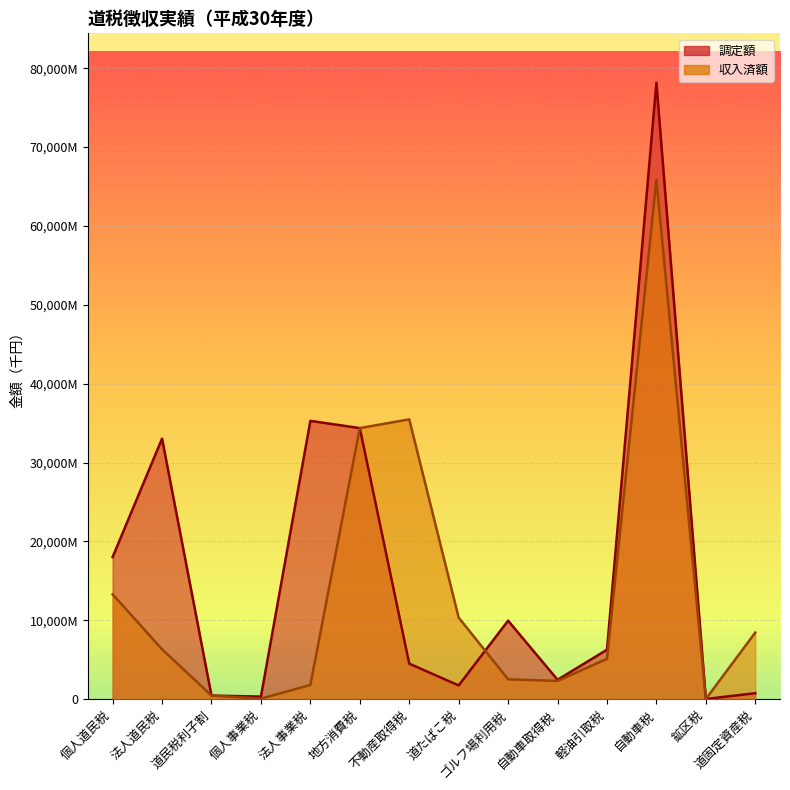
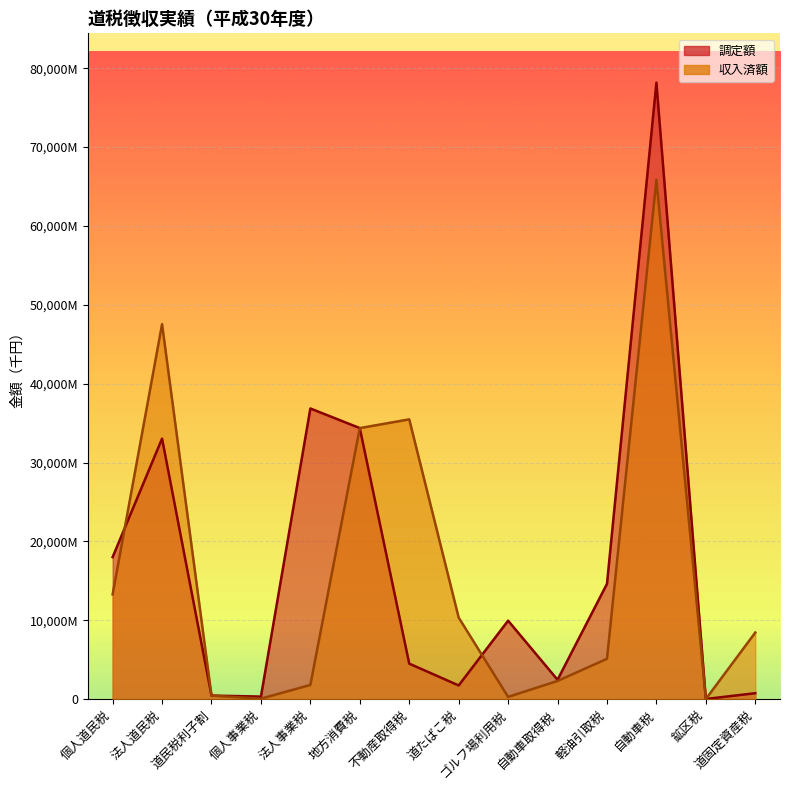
  {
    "調定額": {
      "個人道民税": "18,000,000,000",
      "法人道民税": "33,000,000,000",
-     "法人事業税": "35,000,000,000",
+     "法人事業税": "37,000,000,000",
      "不動産取得税": "5,000,000,000",
      "道たばこ税": "2,000,000,000",
      "ゴルフ場利用税": "10,000,000,000",
-     "軽油引取税": "6,000,000,000",
+     "軽油引取税": "15,000,000,000",
      "自動車税": "78,000,000,000",
      "道固定資産税": "1,000,000,000"
    },
    "収入済額": {
      "個人道民税": "13,000,000,000",
-     "法人道民税": "6,000,000,000",
+     "法人道民税": "48,000,000,000",
      "法人事業税": "2,000,000,000",
      "不動産取得税": "35,000,000,000",
      "道たばこ税": "10,000,000,000",
-     "ゴルフ場利用税": "3,000,000,000",
+     "ゴルフ場利用税": "0",
      "軽油引取税": "5,000,000,000",
      "自動車税": "66,000,000,000",
      "道固定資産税": "8,000,000,000"
    }
  }
